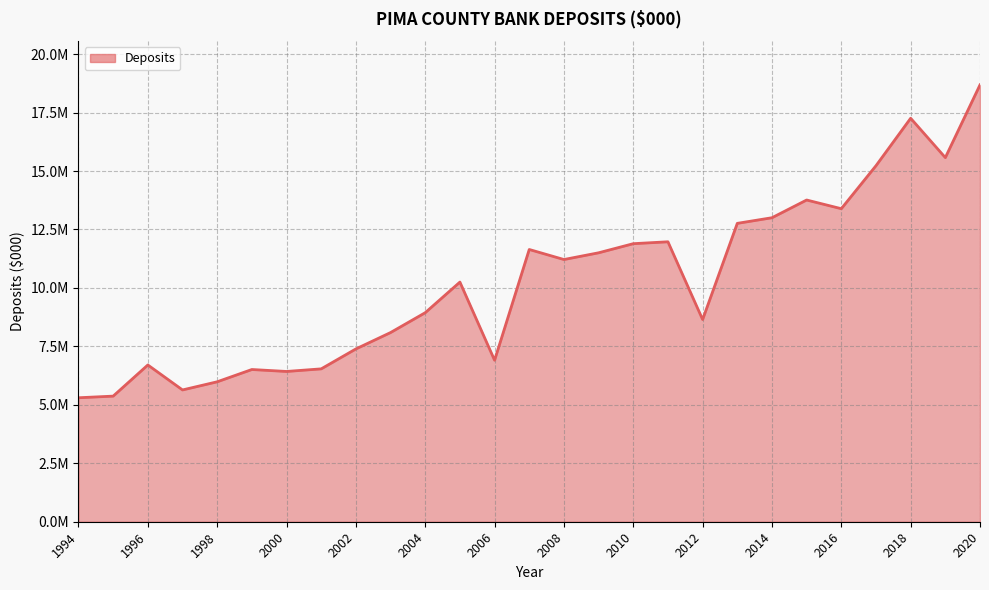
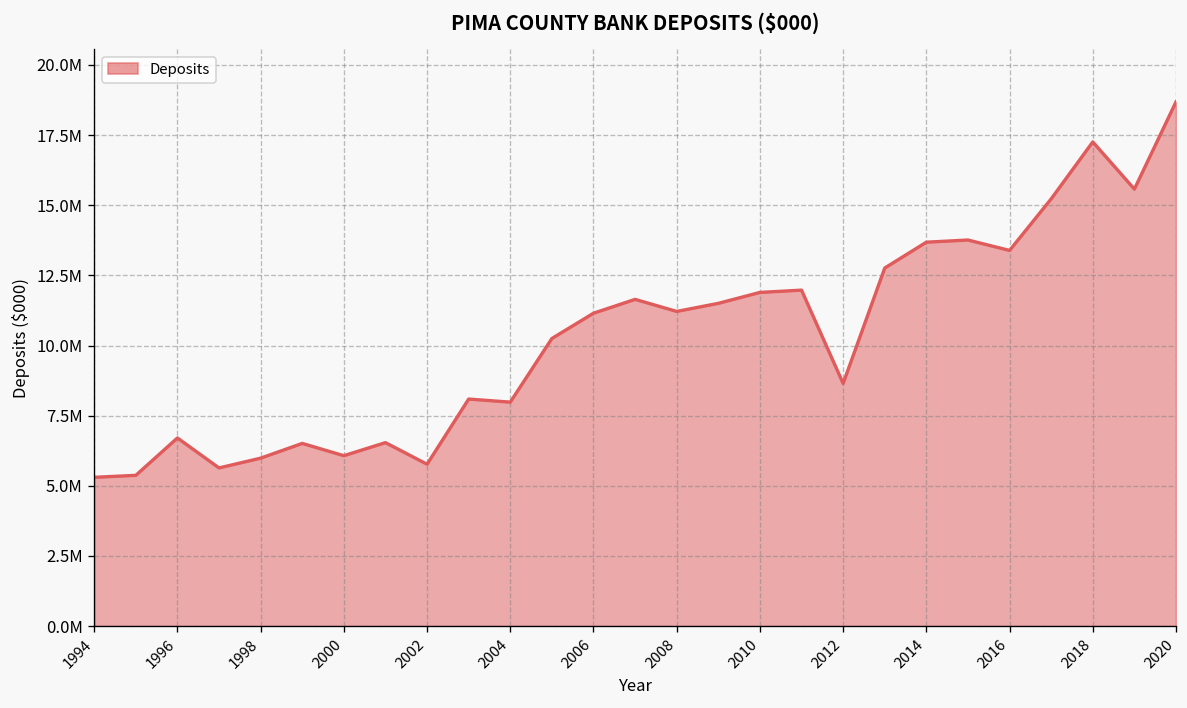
  {
    "1994": 5300000,
    "1996": 6700000,
    "1998": 6000000,
-   "2000": 6400000,
-   "2002": 7400000,
-   "2004": 8900000,
-   "2006": 6900000,
+   "2000": 6100000,
+   "2002": 5800000,
+   "2004": 8000000,
+   "2006": 11200000,
    "2008": 11200000,
    "2010": 11900000,
    "2012": 8600000,
-   "2014": 13000000,
+   "2014": 13700000,
    "2016": 13400000,
    "2018": 17300000,
    "2020": 18700000
  }
